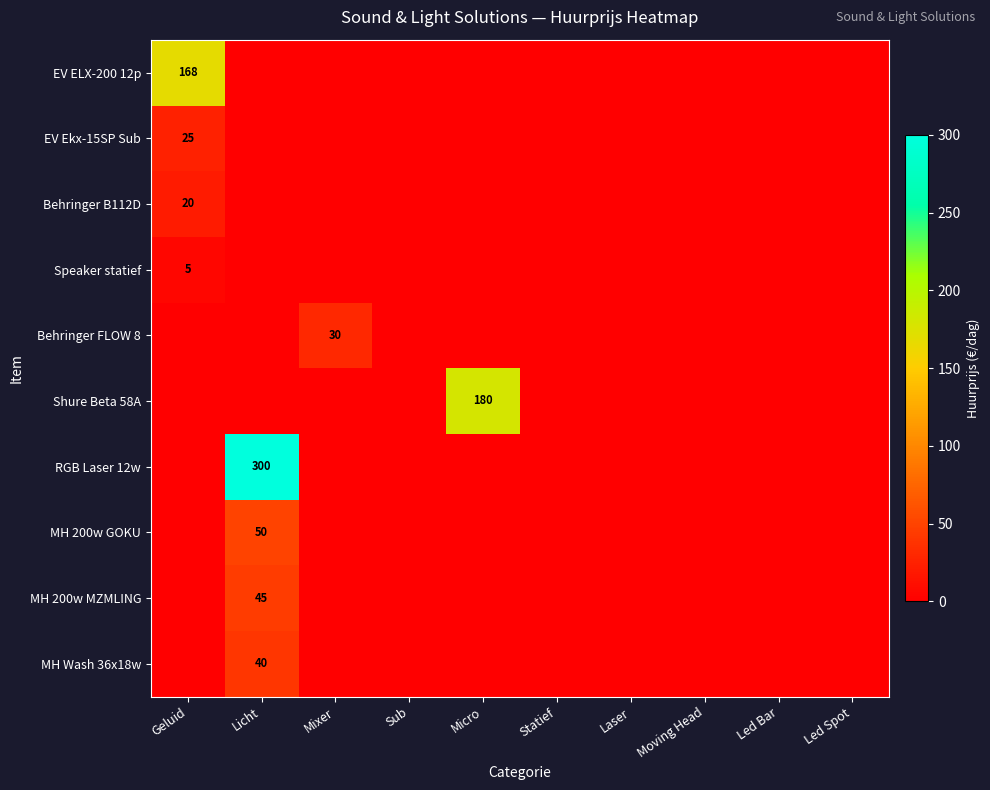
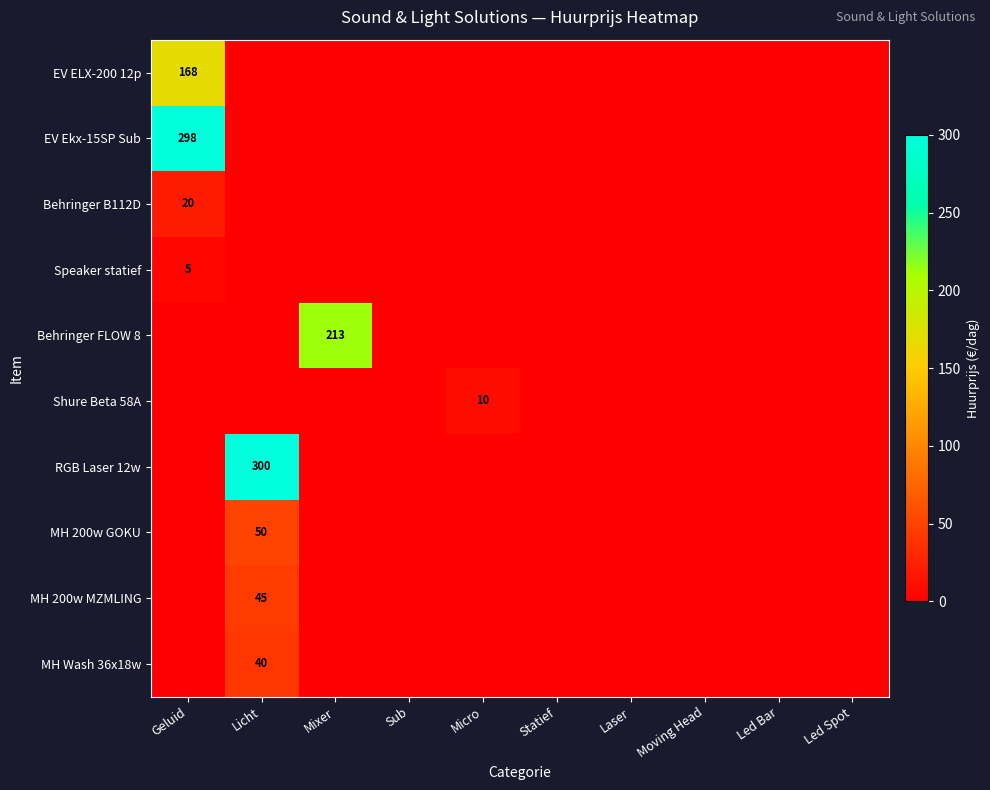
  {
    "EV ELX-200 12p": {
      "Geluid": 168
    },
    "EV Ekx-15SP Sub": {
-     "Geluid": 25
+     "Geluid": 298
    },
    "Behringer B112D": {
      "Geluid": 20
    },
    "Speaker statief": {
      "Geluid": 5
    },
    "Behringer FLOW 8": {
-     "Mixer": 30
+     "Mixer": 213
    },
    "Shure Beta 58A": {
-     "Micro": 180
+     "Micro": 10
    },
    "RGB Laser 12w": {
      "Licht": 300
    },
    "MH 200w GOKU": {
      "Licht": 50
    },
    "MH 200w MZMLING": {
      "Licht": 45
    },
    "MH Wash 36x18w": {
      "Licht": 40
    }
  }
